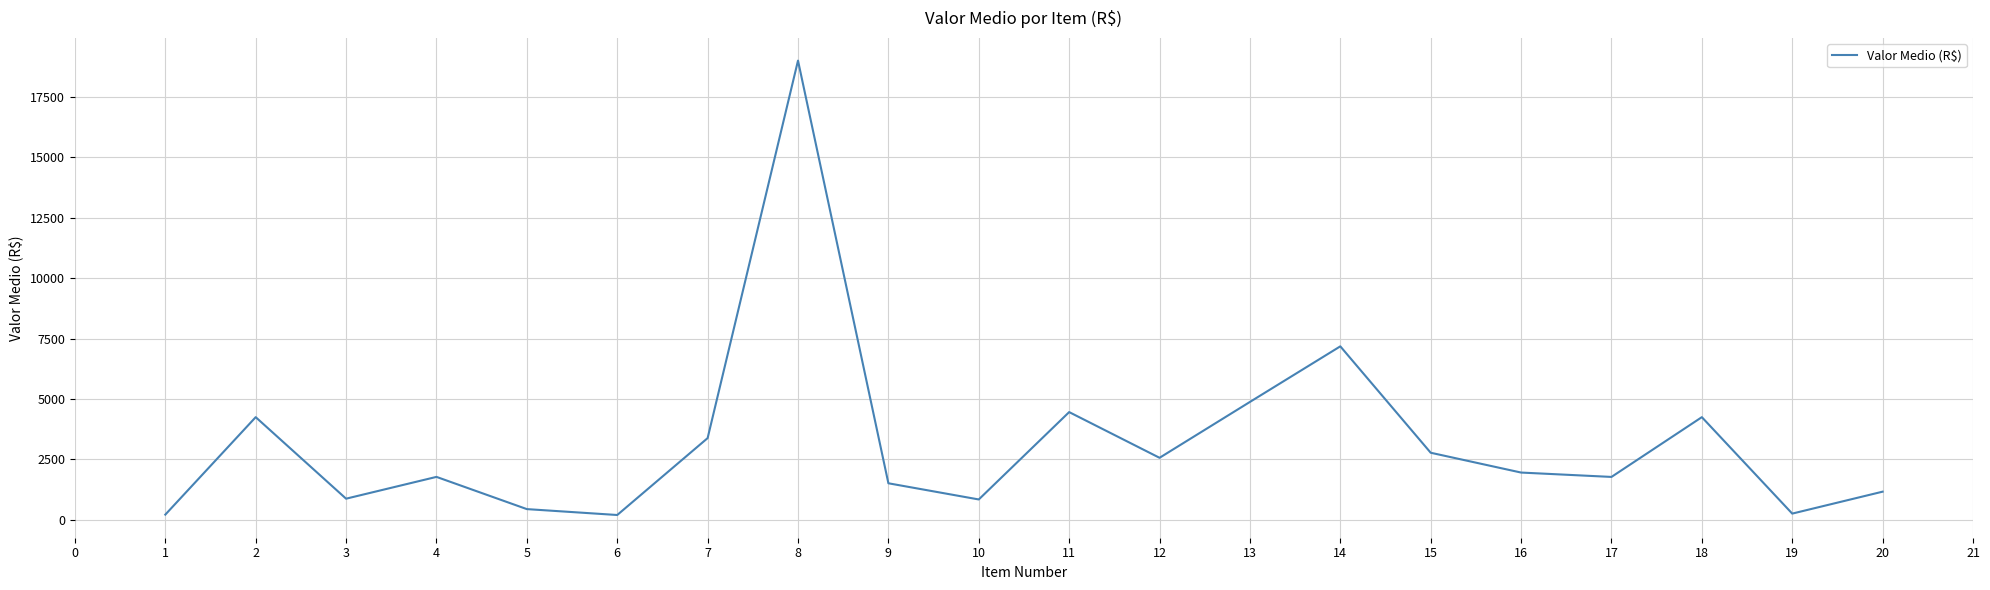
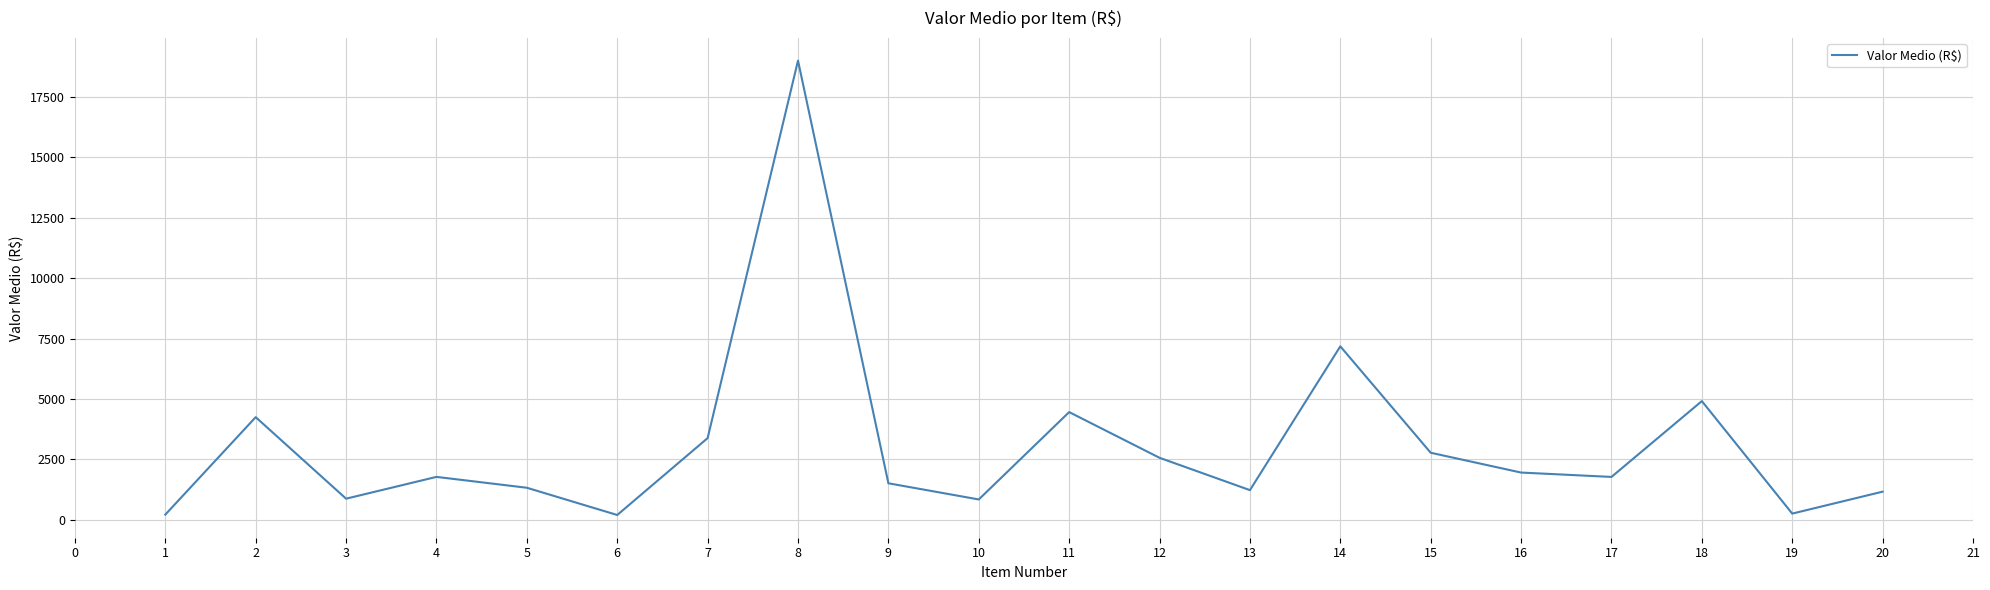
  {
    "1": 200,
    "2": 4300,
    "3": 900,
    "4": 1800,
-   "5": 400,
+   "5": 1300,
    "6": 200,
    "7": 3400,
    "8": 19000,
    "9": 1500,
    "10": 800,
    "11": 4500,
    "12": 2600,
-   "13": 4900,
+   "13": 1200,
    "14": 7200,
    "15": 2800,
    "16": 2000,
    "17": 1800,
-   "18": 4300,
+   "18": 4900,
    "19": 300,
    "20": 1200
  }
